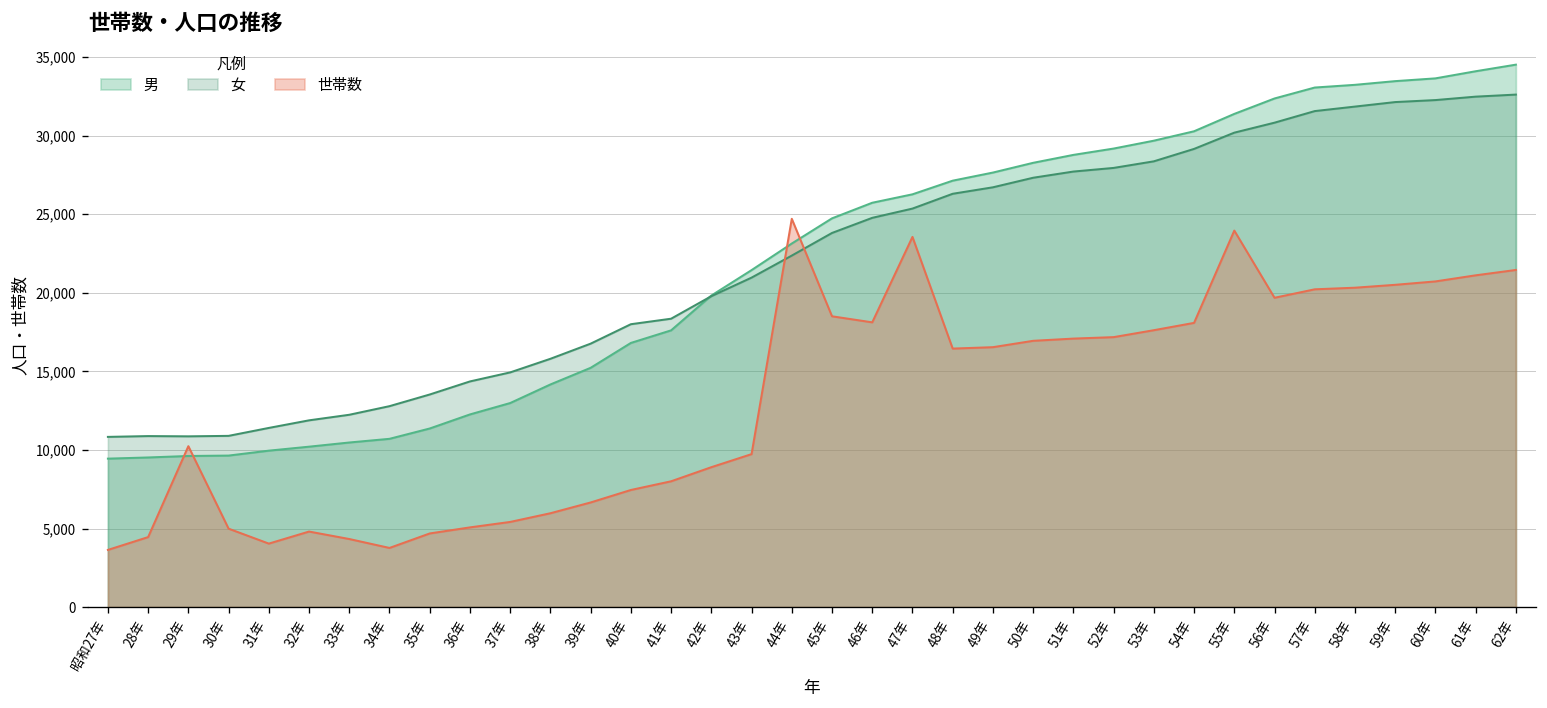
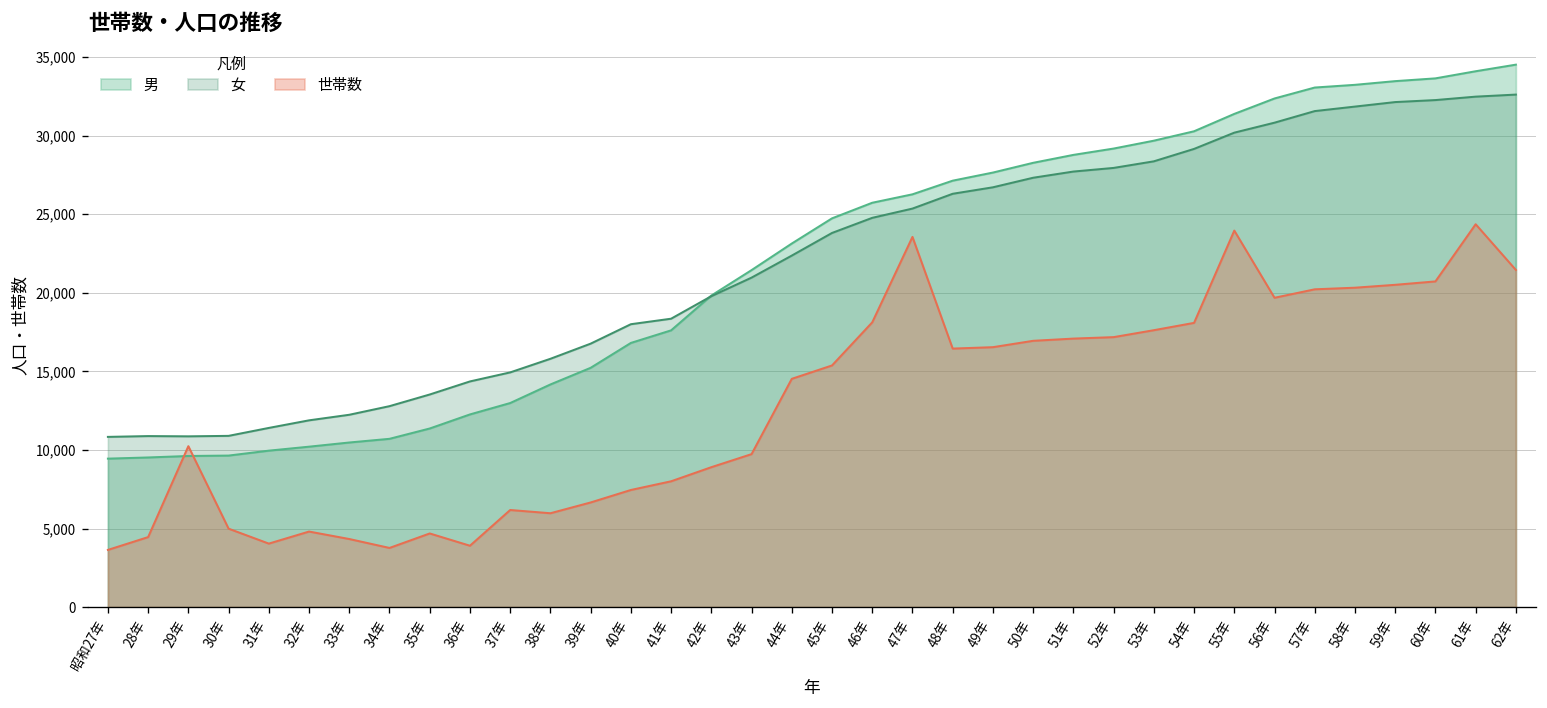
  {
    "世帯数": {
      "昭和27年": "3,600",
      "28年": "4,500",
      "29年": "10,200",
      "30年": "5,000",
      "31年": "4,000",
      "32年": "4,800",
      "33年": "4,300",
      "34年": "3,800",
      "35年": "4,700",
-     "36年": "5,100",
-     "37年": "5,400",
+     "36年": "3,900",
+     "37年": "6,200",
      "38年": "6,000",
      "39年": "6,700",
      "40年": "7,500",
      "41年": "8,000",
      "42年": "8,900",
      "43年": "9,700",
-     "44年": "24,700",
-     "45年": "18,500",
+     "44年": "14,500",
+     "45年": "15,400",
      "46年": "18,100",
      "47年": "23,600",
      "48年": "16,400",
      "49年": "16,500",
      "50年": "16,900",
      "51年": "17,100",
      "52年": "17,200",
      "53年": "17,600",
      "54年": "18,100",
      "55年": "24,000",
      "56年": "19,700",
      "57年": "20,200",
      "58年": "20,300",
      "59年": "20,500",
      "60年": "20,700",
-     "61年": "21,100",
+     "61年": "24,400",
      "62年": "21,500"
    }
  }
